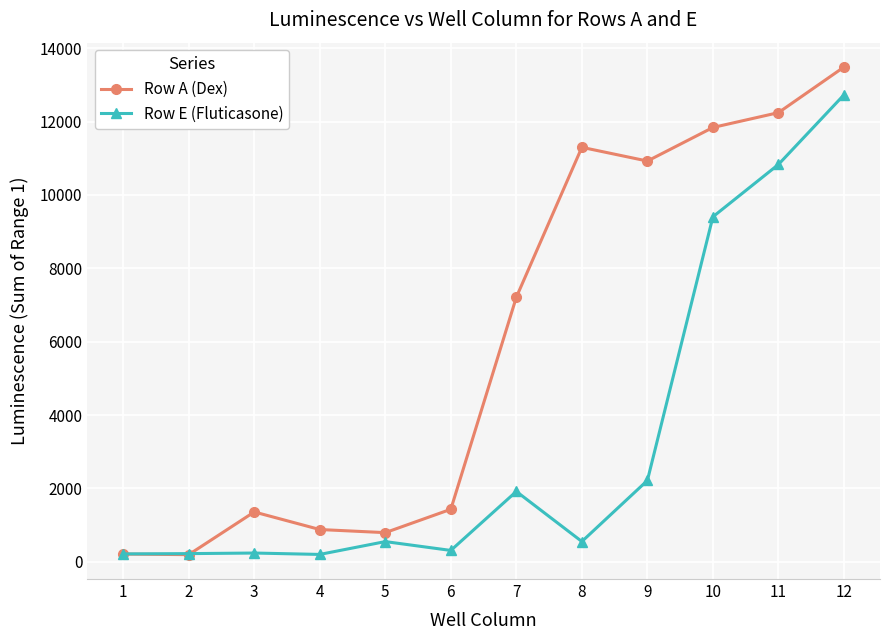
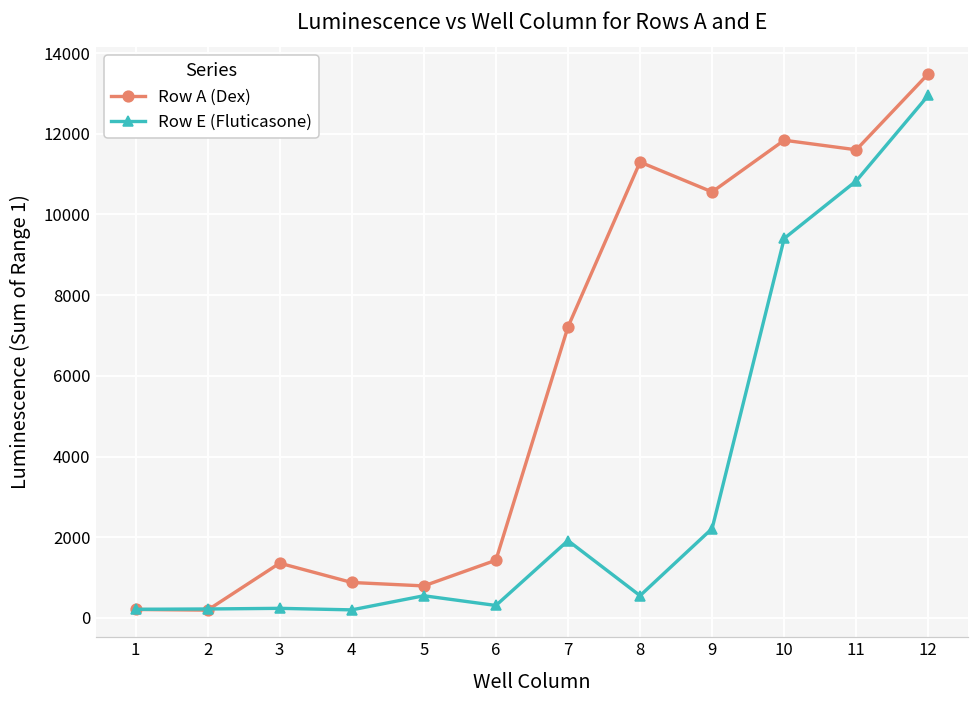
  {
    "Row A (Dex)": {
      "3": 1400,
      "4": 900,
      "5": 800,
      "6": 1400,
      "7": 7200,
      "8": 11300,
-     "9": 10900,
+     "9": 10600,
      "10": 11800,
-     "11": 12200,
+     "11": 11600,
      "12": 13500
    },
    "Row E (Fluticasone)": {
      "3": 200,
      "4": 200,
      "5": 500,
      "6": 300,
      "7": 1900,
      "8": 600,
      "9": 2200,
      "10": 9400,
      "11": 10800,
-     "12": 12700
+     "12": 13000
    }
  }
